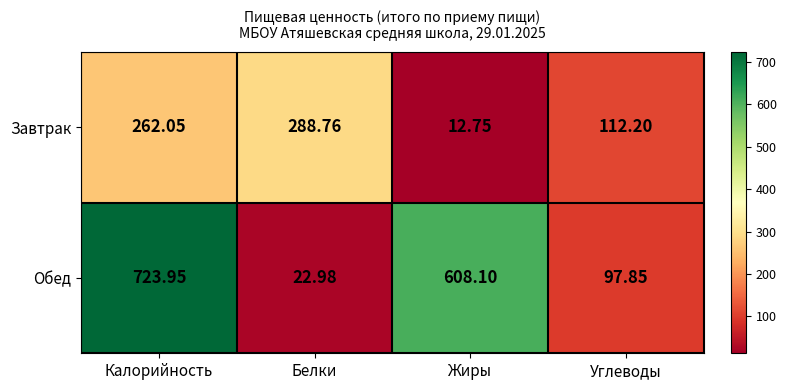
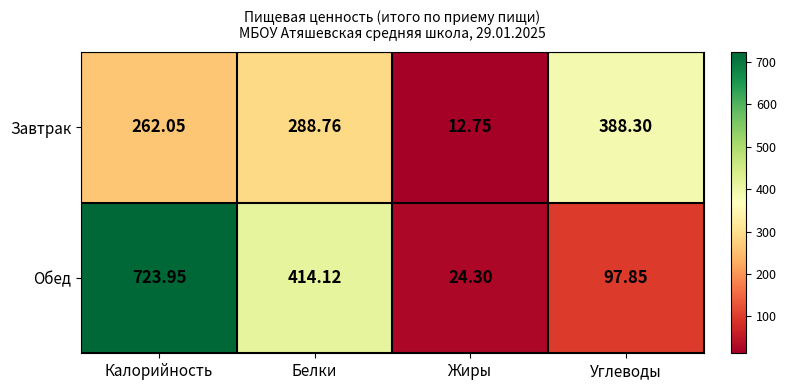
  {
    "Завтрак": {
      "Калорийность": 262.05,
      "Белки": 288.76,
      "Жиры": 12.75,
-     "Углеводы": 112.20
+     "Углеводы": 388.30
    },
    "Обед": {
      "Калорийность": 723.95,
-     "Белки": 22.98,
-     "Жиры": 608.10,
+     "Белки": 414.12,
+     "Жиры": 24.30,
      "Углеводы": 97.85
    }
  }
